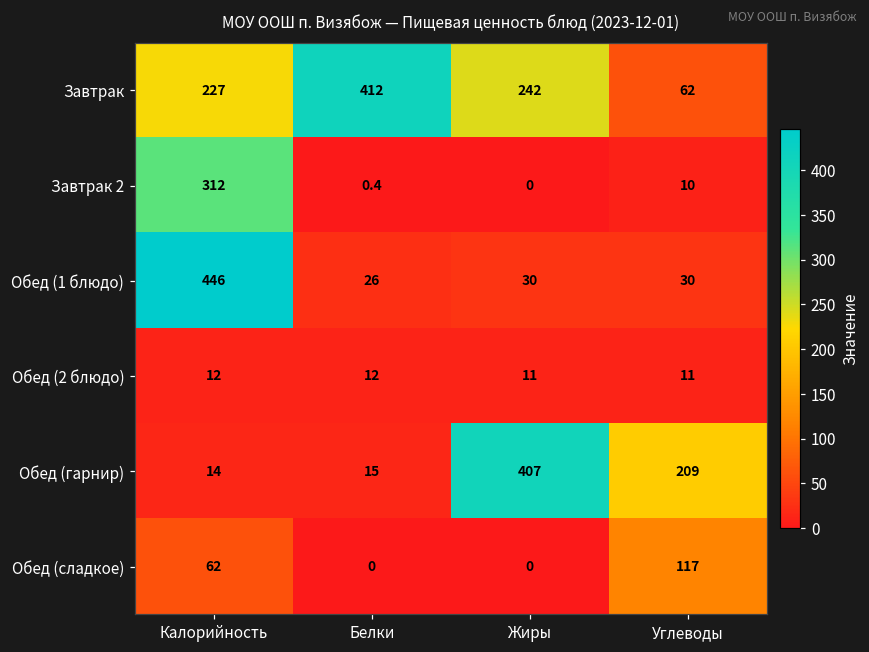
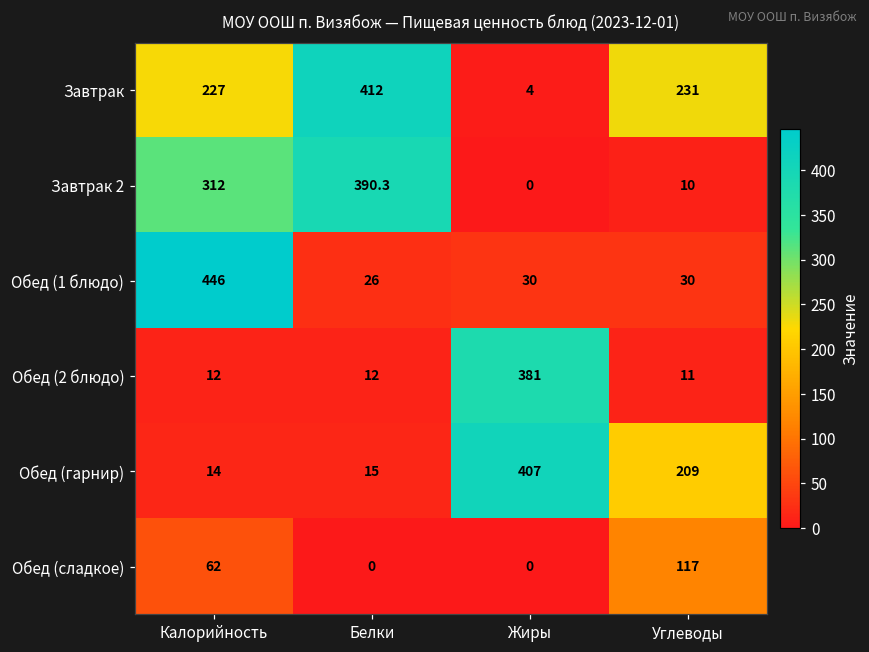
  {
    "Завтрак": {
      "Калорийность": 227,
      "Белки": 412,
-     "Жиры": 242,
-     "Углеводы": 62
+     "Жиры": 4,
+     "Углеводы": 231
    },
    "Завтрак 2": {
      "Калорийность": 312,
-     "Белки": 0.4,
+     "Белки": 390.3,
      "Жиры": 0,
      "Углеводы": 10
    },
    "Обед (1 блюдо)": {
      "Калорийность": 446,
      "Белки": 26,
      "Жиры": 30,
      "Углеводы": 30
    },
    "Обед (2 блюдо)": {
      "Калорийность": 12,
      "Белки": 12,
-     "Жиры": 11,
+     "Жиры": 381,
      "Углеводы": 11
    },
    "Обед (гарнир)": {
      "Калорийность": 14,
      "Белки": 15,
      "Жиры": 407,
      "Углеводы": 209
    },
    "Обед (сладкое)": {
      "Калорийность": 62,
      "Белки": 0,
      "Жиры": 0,
      "Углеводы": 117
    }
  }
